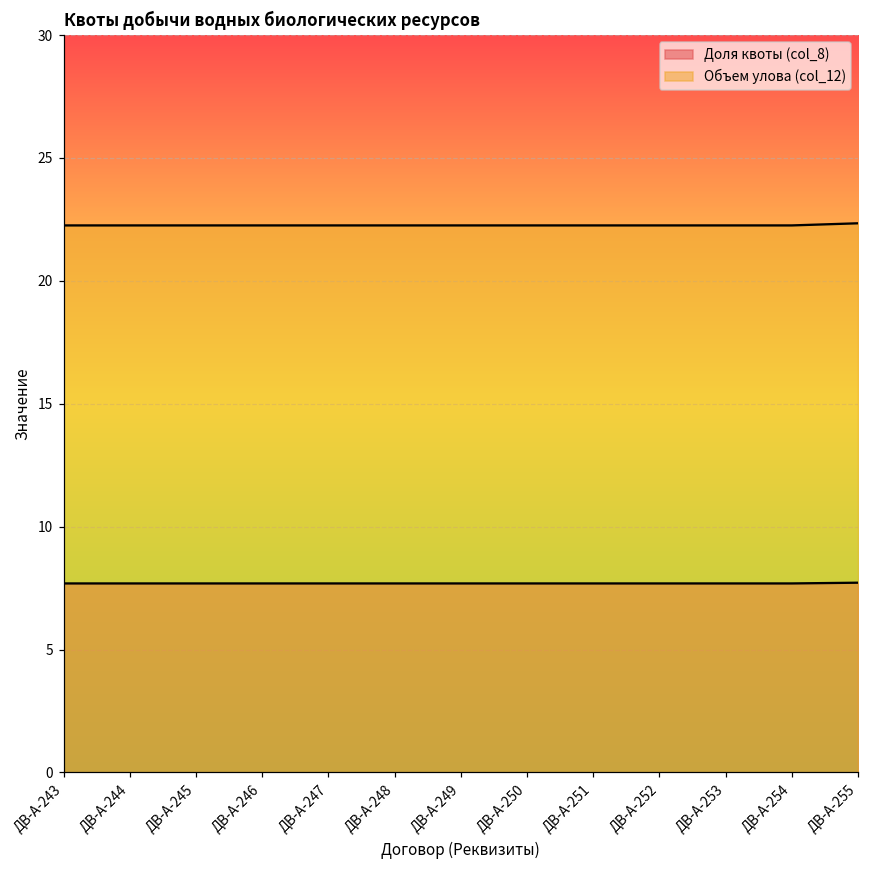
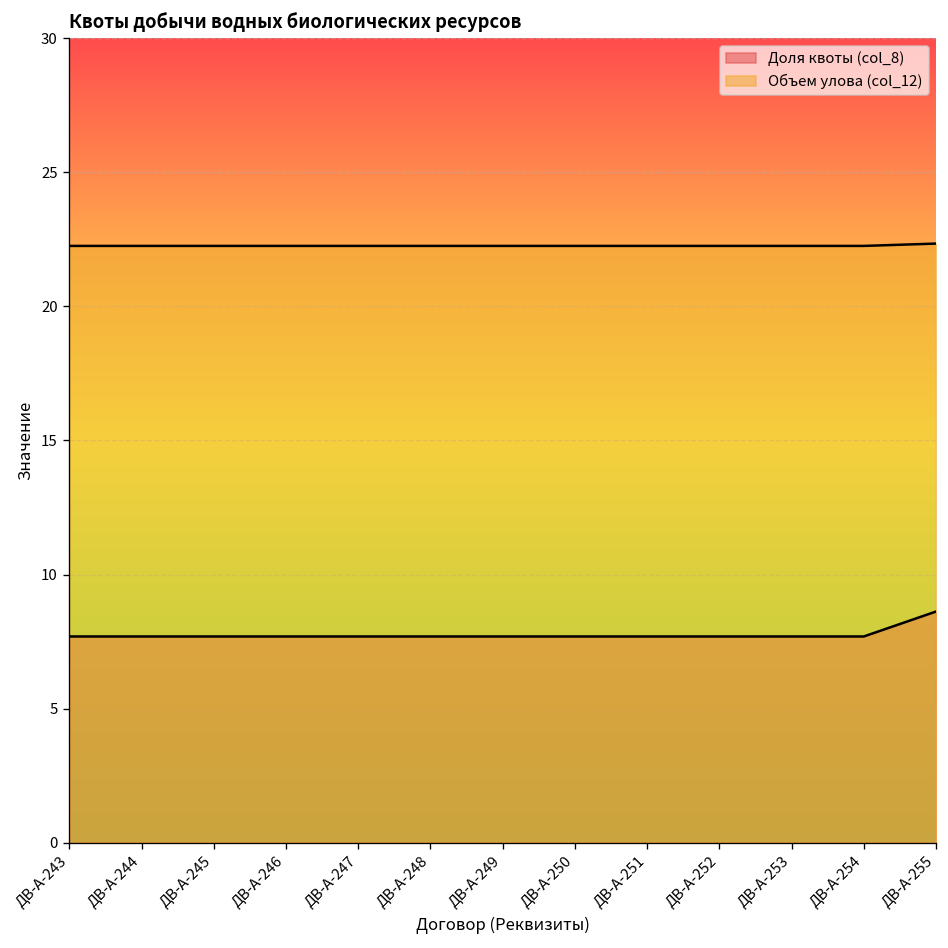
  {
    "Доля квоты (col_8)": {
      "ДВ-А-243": 7.7,
      "ДВ-А-244": 7.7,
      "ДВ-А-245": 7.7,
      "ДВ-А-246": 7.7,
      "ДВ-А-247": 7.7,
      "ДВ-А-248": 7.7,
      "ДВ-А-249": 7.7,
      "ДВ-А-250": 7.7,
      "ДВ-А-251": 7.7,
      "ДВ-А-252": 7.7,
      "ДВ-А-253": 7.7,
      "ДВ-А-254": 7.7,
-     "ДВ-А-255": 7.7
+     "ДВ-А-255": 8.6
    },
    "Объем улова (col_12)": {
      "ДВ-А-243": 22.3,
      "ДВ-А-244": 22.3,
      "ДВ-А-245": 22.3,
      "ДВ-А-246": 22.3,
      "ДВ-А-247": 22.3,
      "ДВ-А-248": 22.3,
      "ДВ-А-249": 22.3,
      "ДВ-А-250": 22.3,
      "ДВ-А-251": 22.3,
      "ДВ-А-252": 22.3,
      "ДВ-А-253": 22.3,
      "ДВ-А-254": 22.3,
      "ДВ-А-255": 22.3
    }
  }
